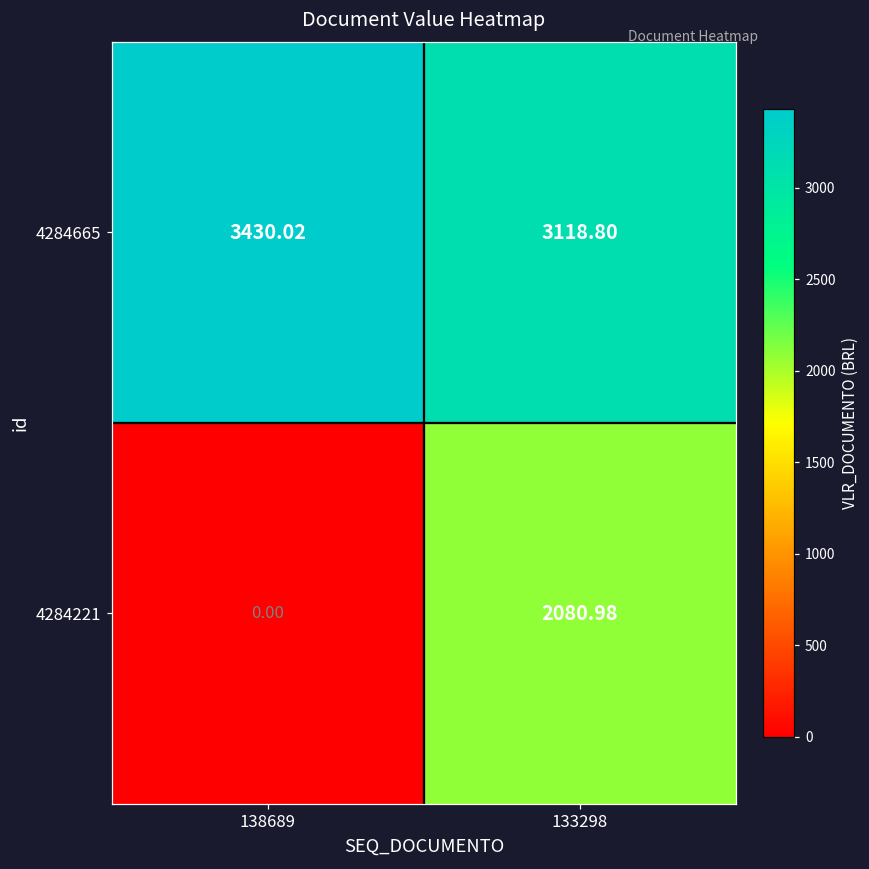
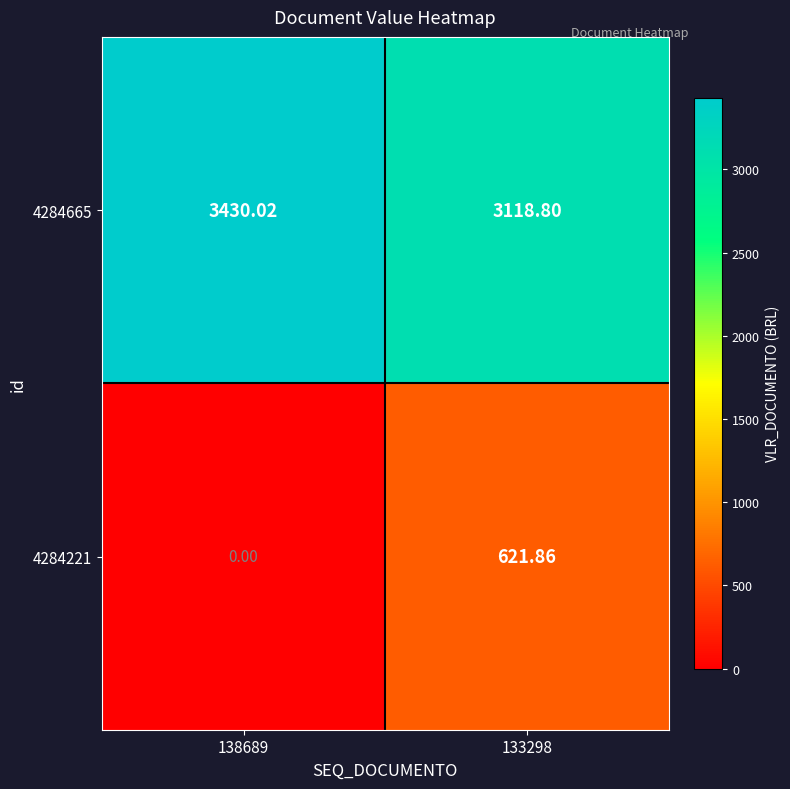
  {
    "4284665": {
      "138689": 3430.02,
      "133298": 3118.80
    },
    "4284221": {
      "138689": 0.00,
-     "133298": 2080.98
+     "133298": 621.86
    }
  }
